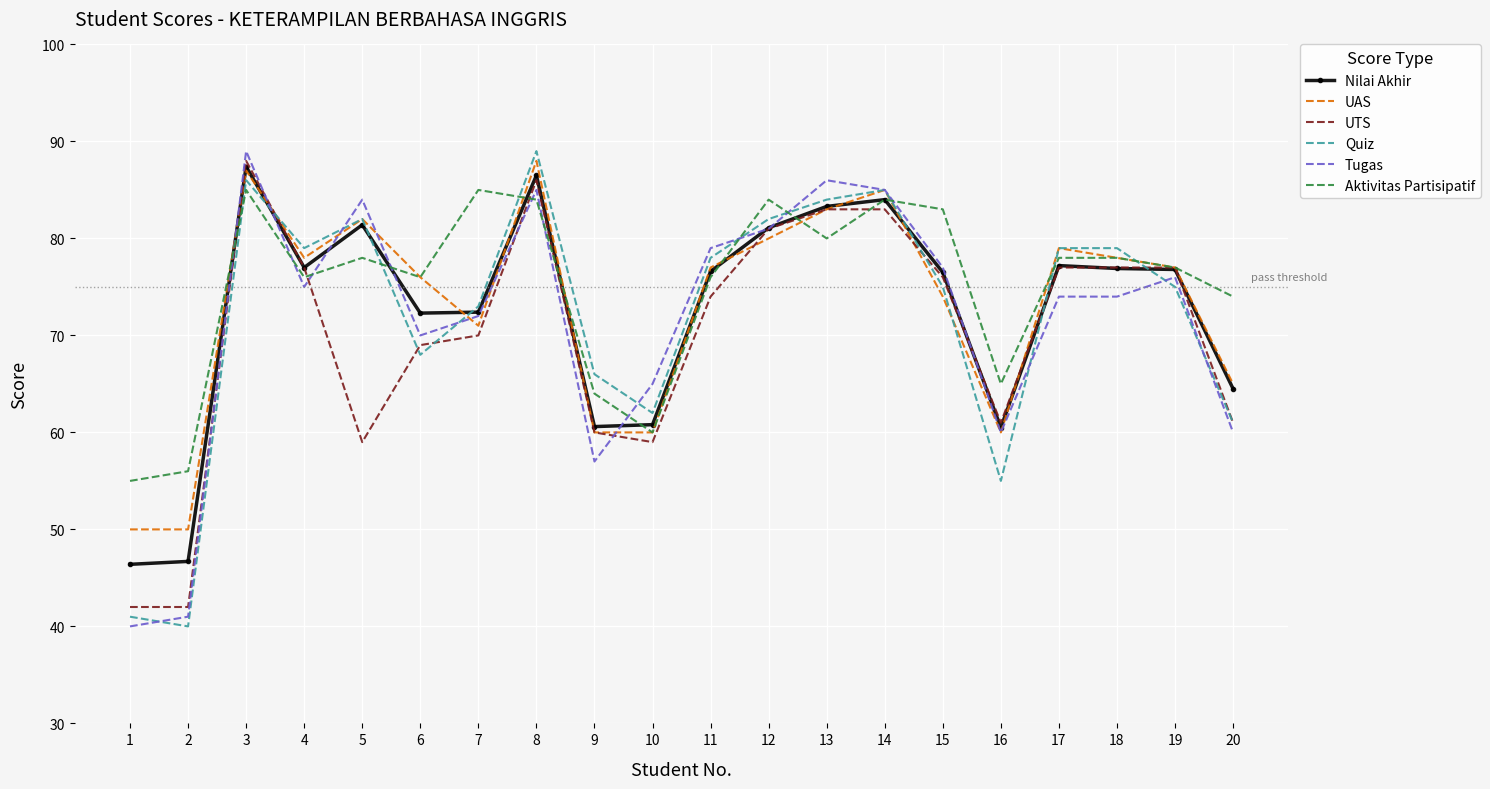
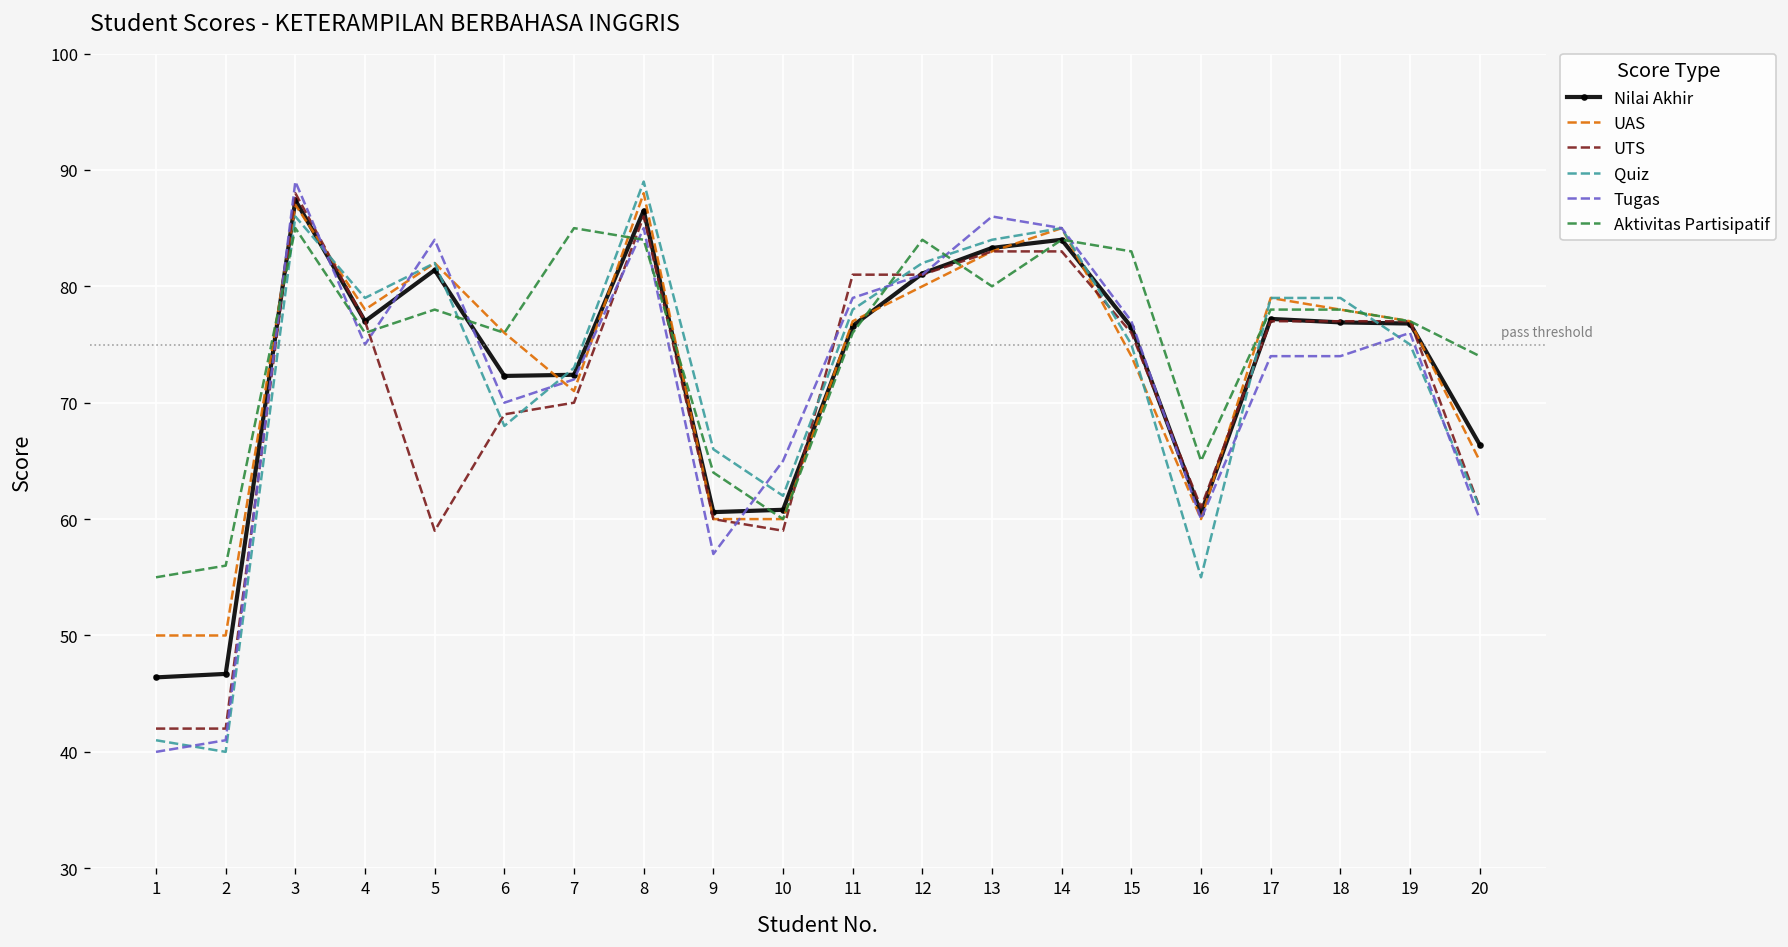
  {
    "Nilai Akhir": {
      "1": 46,
      "2": 47,
      "3": 87,
      "5": 81,
      "6": 72,
      "7": 72,
      "8": 87,
      "9": 61,
      "10": 61,
      "11": 77,
      "13": 83,
      "15": 77,
      "16": 61,
-     "20": 65
+     "20": 66
    },
    "UAS": {
      "1": 50,
      "2": 50,
      "3": 87,
      "4": 78,
      "7": 71,
      "8": 88,
      "11": 77,
      "12": 80,
      "15": 74,
      "20": 65
    },
    "UTS": {
      "1": 42,
      "2": 42,
      "3": 88,
      "5": 59,
      "6": 69,
      "7": 70,
      "8": 86,
      "10": 59,
-     "11": 74,
+     "11": 81,
      "14": 83,
      "15": 76,
      "16": 61
    },
    "Quiz": {
      "1": 41,
      "2": 40,
      "3": 86,
      "4": 79,
      "6": 68,
      "7": 73,
      "8": 89,
      "9": 66,
      "10": 62,
      "11": 78,
      "12": 82,
      "13": 84,
      "15": 75,
      "16": 55,
      "18": 79,
      "19": 75
    },
    "Tugas": {
      "1": 40,
      "2": 41,
      "3": 89,
      "4": 75,
      "5": 84,
      "6": 70,
      "7": 72,
      "8": 85,
      "9": 57,
      "10": 65,
      "11": 79,
      "13": 86,
      "15": 77,
      "17": 74,
      "18": 74,
      "19": 76,
      "20": 60
    },
    "Aktivitas Partisipatif": {
      "1": 55,
      "2": 56,
      "3": 85,
      "4": 76,
      "5": 78,
      "7": 85,
      "8": 84,
      "9": 64,
      "11": 76,
      "12": 84,
      "13": 80,
      "15": 83,
      "16": 65,
      "17": 78,
      "20": 74
    }
  }
